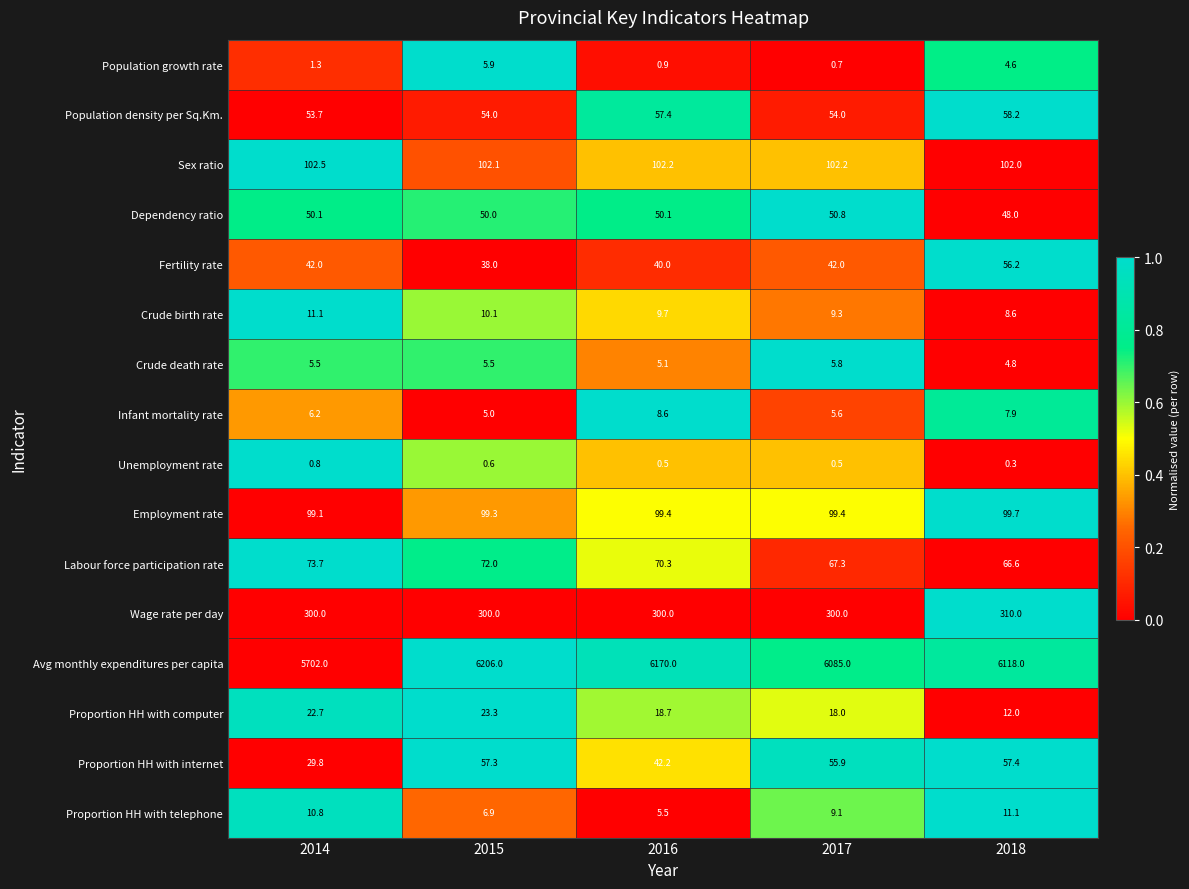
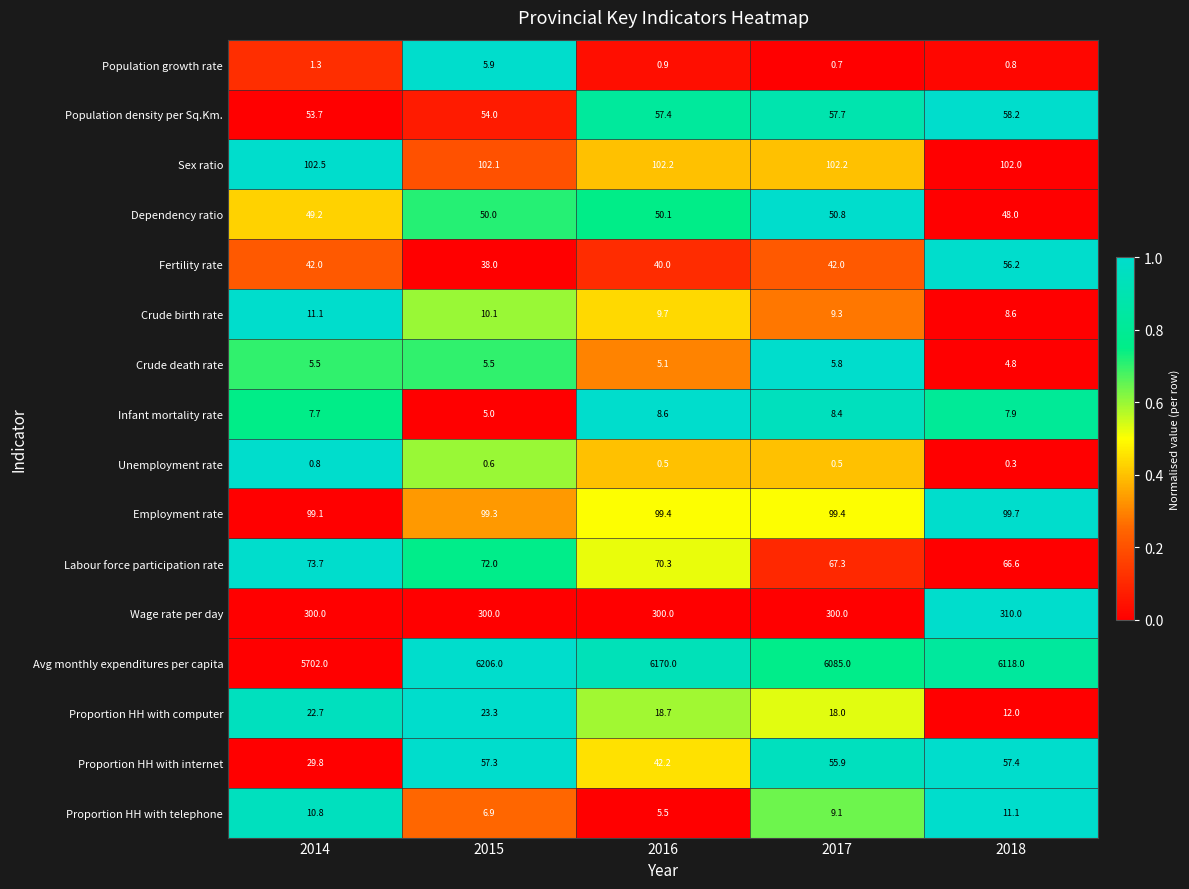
  {
    "Population growth rate": {
      "2014": 1.3,
      "2015": 5.9,
      "2016": 0.9,
      "2017": 0.7,
-     "2018": 4.6
+     "2018": 0.8
    },
    "Population density per Sq.Km.": {
      "2014": 53.7,
      "2015": 54.0,
      "2016": 57.4,
-     "2017": 54.0,
+     "2017": 57.7,
      "2018": 58.2
    },
    "Sex ratio": {
      "2014": 102.5,
      "2015": 102.1,
      "2016": 102.2,
      "2017": 102.2,
      "2018": 102.0
    },
    "Dependency ratio": {
-     "2014": 50.1,
+     "2014": 49.2,
      "2015": 50.0,
      "2016": 50.1,
      "2017": 50.8,
      "2018": 48.0
    },
    "Fertility rate": {
      "2014": 42.0,
      "2015": 38.0,
      "2016": 40.0,
      "2017": 42.0,
      "2018": 56.2
    },
    "Crude birth rate": {
      "2014": 11.1,
      "2015": 10.1,
      "2016": 9.7,
      "2017": 9.3,
      "2018": 8.6
    },
    "Crude death rate": {
      "2014": 5.5,
      "2015": 5.5,
      "2016": 5.1,
      "2017": 5.8,
      "2018": 4.8
    },
    "Infant mortality rate": {
-     "2014": 6.2,
+     "2014": 7.7,
      "2015": 5.0,
      "2016": 8.6,
-     "2017": 5.6,
+     "2017": 8.4,
      "2018": 7.9
    },
    "Unemployment rate": {
      "2014": 0.8,
      "2015": 0.6,
      "2016": 0.5,
      "2017": 0.5,
      "2018": 0.3
    },
    "Employment rate": {
      "2014": 99.1,
      "2015": 99.3,
      "2016": 99.4,
      "2017": 99.4,
      "2018": 99.7
    },
    "Labour force participation rate": {
      "2014": 73.7,
      "2015": 72.0,
      "2016": 70.3,
      "2017": 67.3,
      "2018": 66.6
    },
    "Wage rate per day": {
      "2014": 300.0,
      "2015": 300.0,
      "2016": 300.0,
      "2017": 300.0,
      "2018": 310.0
    },
    "Avg monthly expenditures per capita": {
      "2014": 5702.0,
      "2015": 6206.0,
      "2016": 6170.0,
      "2017": 6085.0,
      "2018": 6118.0
    },
    "Proportion HH with computer": {
      "2014": 22.7,
      "2015": 23.3,
      "2016": 18.7,
      "2017": 18.0,
      "2018": 12.0
    },
    "Proportion HH with internet": {
      "2014": 29.8,
      "2015": 57.3,
      "2016": 42.2,
      "2017": 55.9,
      "2018": 57.4
    },
    "Proportion HH with telephone": {
      "2014": 10.8,
      "2015": 6.9,
      "2016": 5.5,
      "2017": 9.1,
      "2018": 11.1
    }
  }
